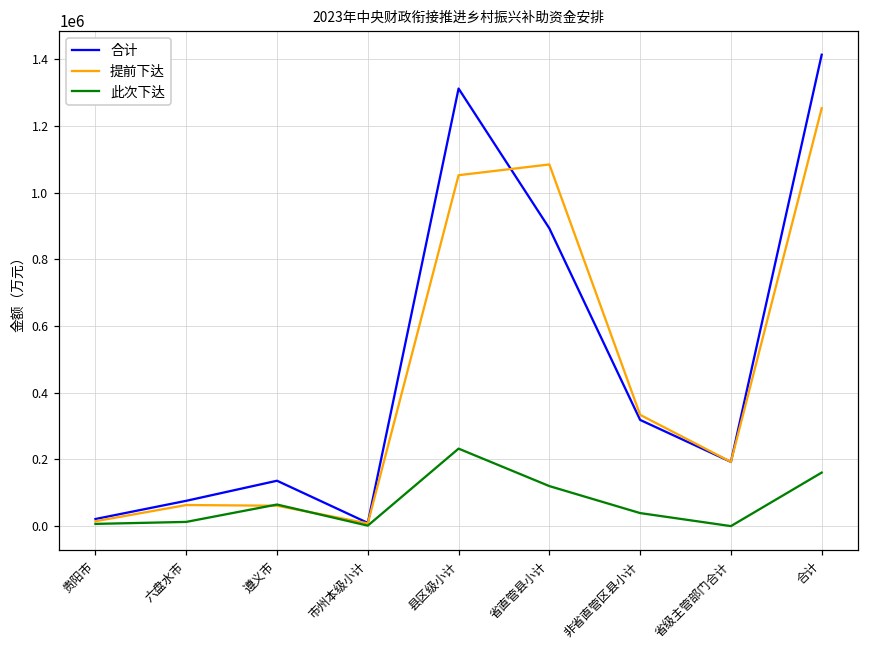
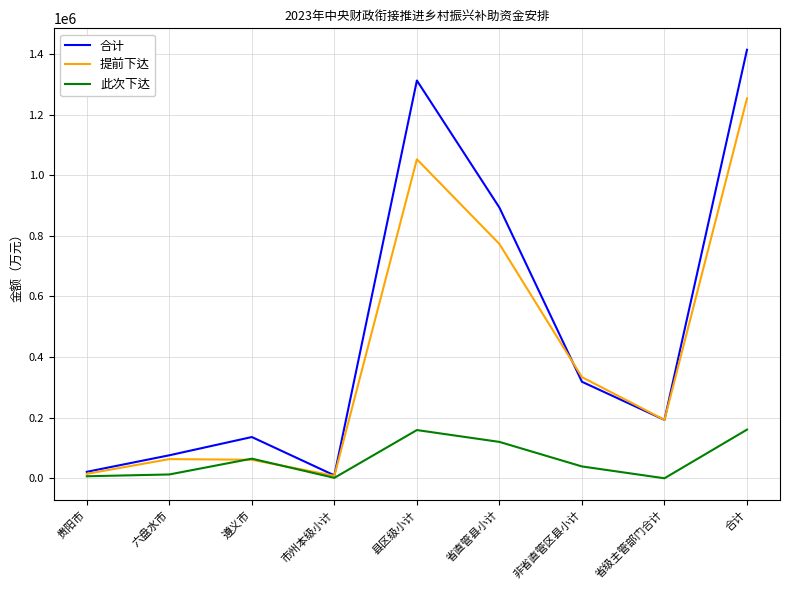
  {
    "合计": {
      "六盘水市": 80000,
      "遵义市": 140000,
      "县区级小计": 1310000,
      "省直管县小计": 890000,
      "非省直管区县小计": 320000,
      "合计": 1410000
    },
    "提前下达": {
      "六盘水市": 60000,
      "县区级小计": 1050000,
-     "省直管县小计": 1080000,
+     "省直管县小计": 770000,
      "非省直管区县小计": 330000,
      "合计": 1250000
    },
    "此次下达": {
      "六盘水市": 10000,
-     "县区级小计": 230000,
+     "县区级小计": 160000,
      "省直管县小计": 120000,
      "非省直管区县小计": 40000,
      "省级主管部门合计": 0,
      "合计": 160000
    }
  }
